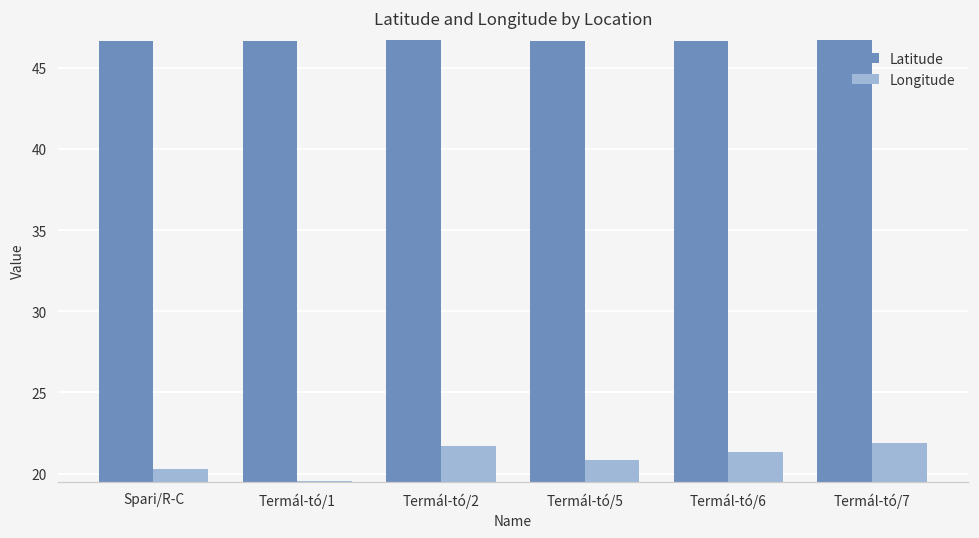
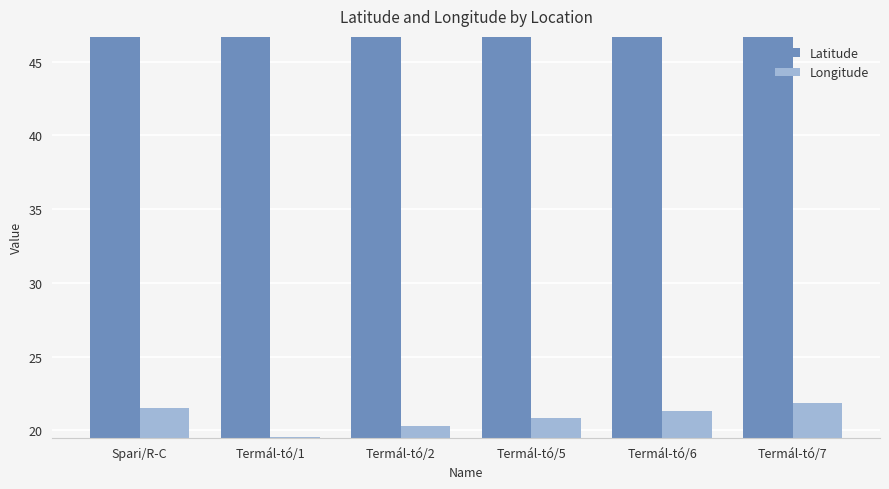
  {
    "Latitude": {
      "Spari/R-C": 46.7,
      "Termál-tó/1": 46.7,
      "Termál-tó/2": 46.7,
      "Termál-tó/5": 46.7,
      "Termál-tó/6": 46.7,
      "Termál-tó/7": 46.7
    },
    "Longitude": {
-     "Spari/R-C": 20.3,
+     "Spari/R-C": 21.5,
      "Termál-tó/1": 19.6,
-     "Termál-tó/2": 21.7,
+     "Termál-tó/2": 20.3,
      "Termál-tó/5": 20.8,
      "Termál-tó/6": 21.3,
      "Termál-tó/7": 21.9
    }
  }
